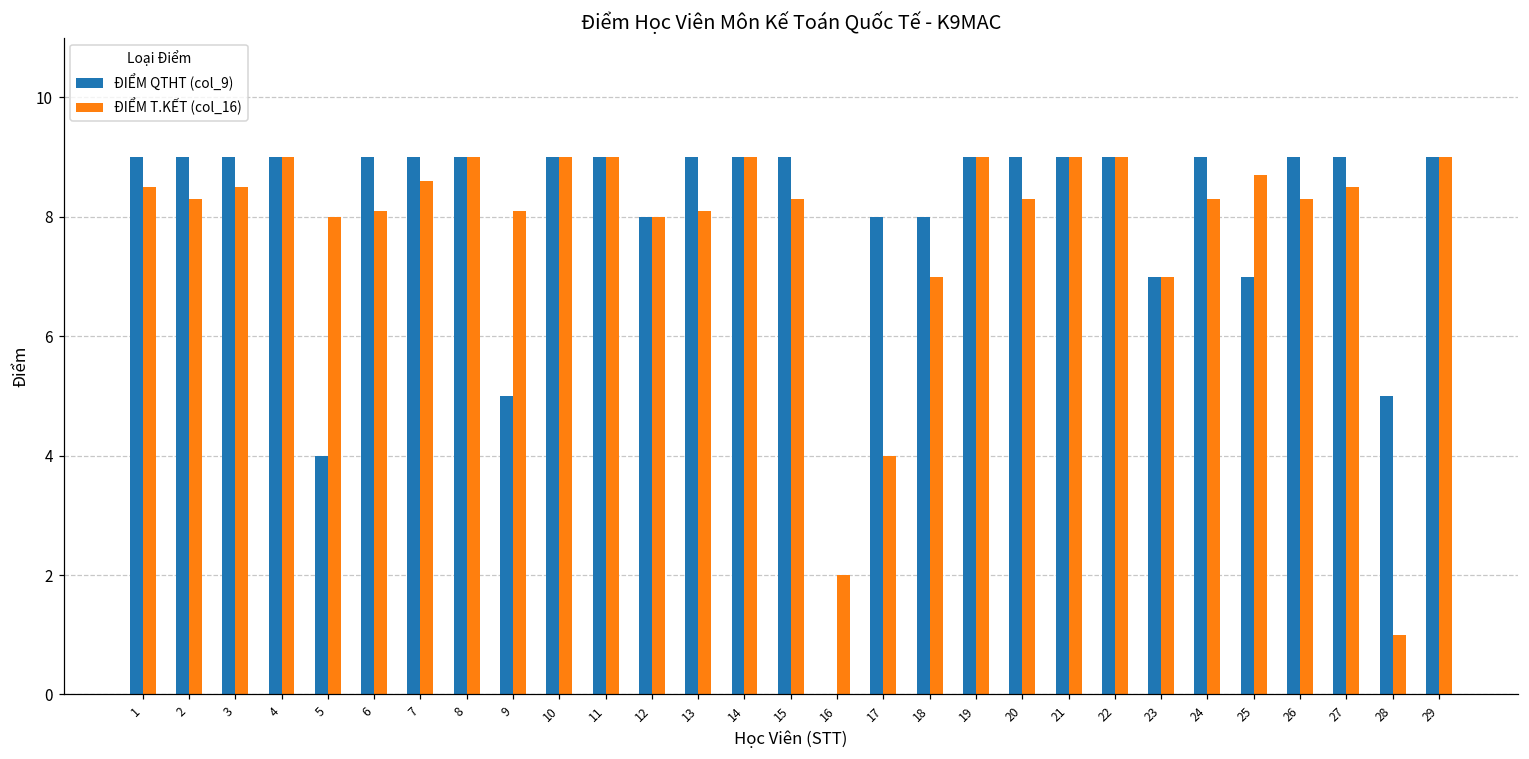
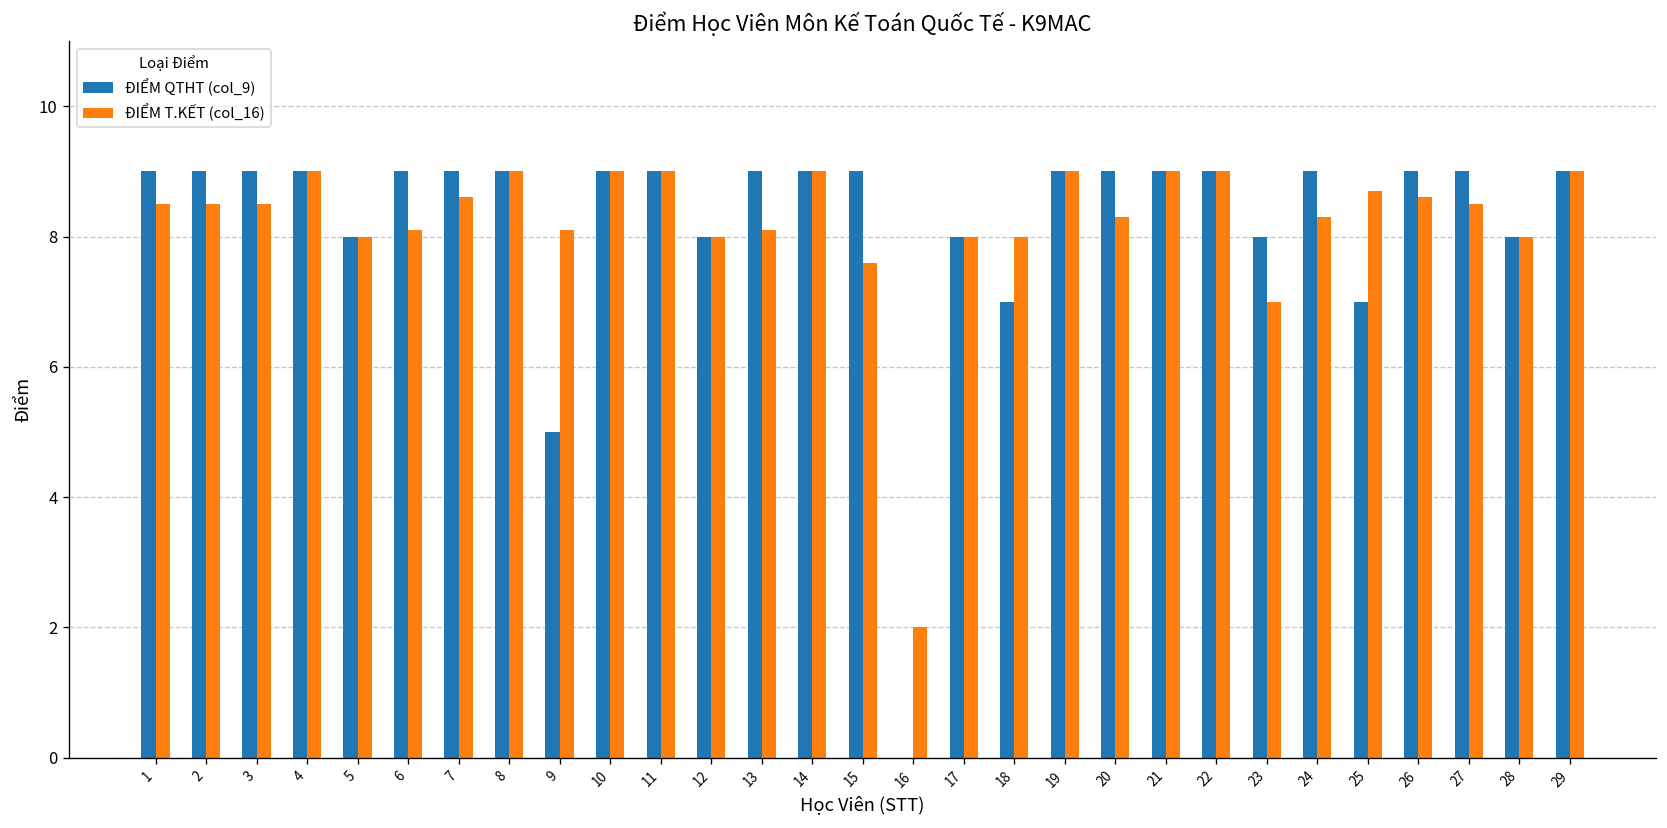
  {
    "ĐIỂM QTHT (col_9)": {
      "1": 9,
      "2": 9,
      "3": 9,
      "4": 9,
-     "5": 4,
+     "5": 8,
      "6": 9,
      "7": 9,
      "8": 9,
      "9": 5,
      "10": 9,
      "11": 9,
      "12": 8,
      "13": 9,
      "14": 9,
      "15": 9,
      "16": 0,
      "17": 8,
-     "18": 8,
+     "18": 7,
      "19": 9,
      "20": 9,
      "21": 9,
      "22": 9,
-     "23": 7,
+     "23": 8,
      "24": 9,
      "25": 7,
      "26": 9,
      "27": 9,
-     "28": 5,
+     "28": 8,
      "29": 9
    },
    "ĐIỂM T.KẾT (col_16)": {
      "1": 8.5,
-     "2": 8.3,
+     "2": 8.5,
      "3": 8.5,
      "4": 9.0,
      "5": 8.0,
      "6": 8.1,
      "7": 8.6,
      "8": 9.0,
      "9": 8.1,
      "10": 9.0,
      "11": 9.0,
      "12": 8.0,
      "13": 8.1,
      "14": 9.0,
-     "15": 8.3,
+     "15": 7.6,
      "16": 2.0,
-     "17": 4,
-     "18": 7,
+     "17": 8,
+     "18": 8,
      "19": 9.0,
      "20": 8.3,
      "21": 9.0,
      "22": 9.0,
      "23": 7.0,
      "24": 8.3,
      "25": 8.7,
-     "26": 8.3,
+     "26": 8.6,
      "27": 8.5,
-     "28": 1,
+     "28": 8,
      "29": 9.0
    }
  }
